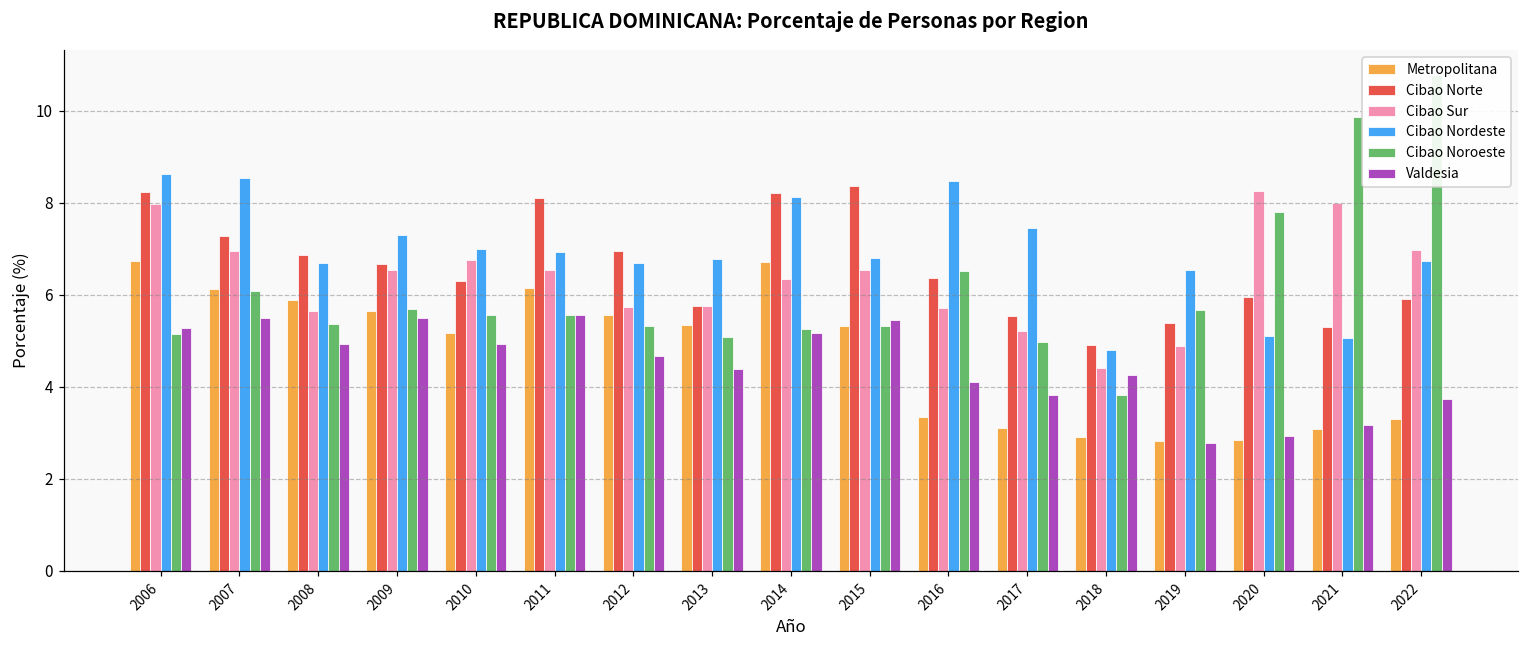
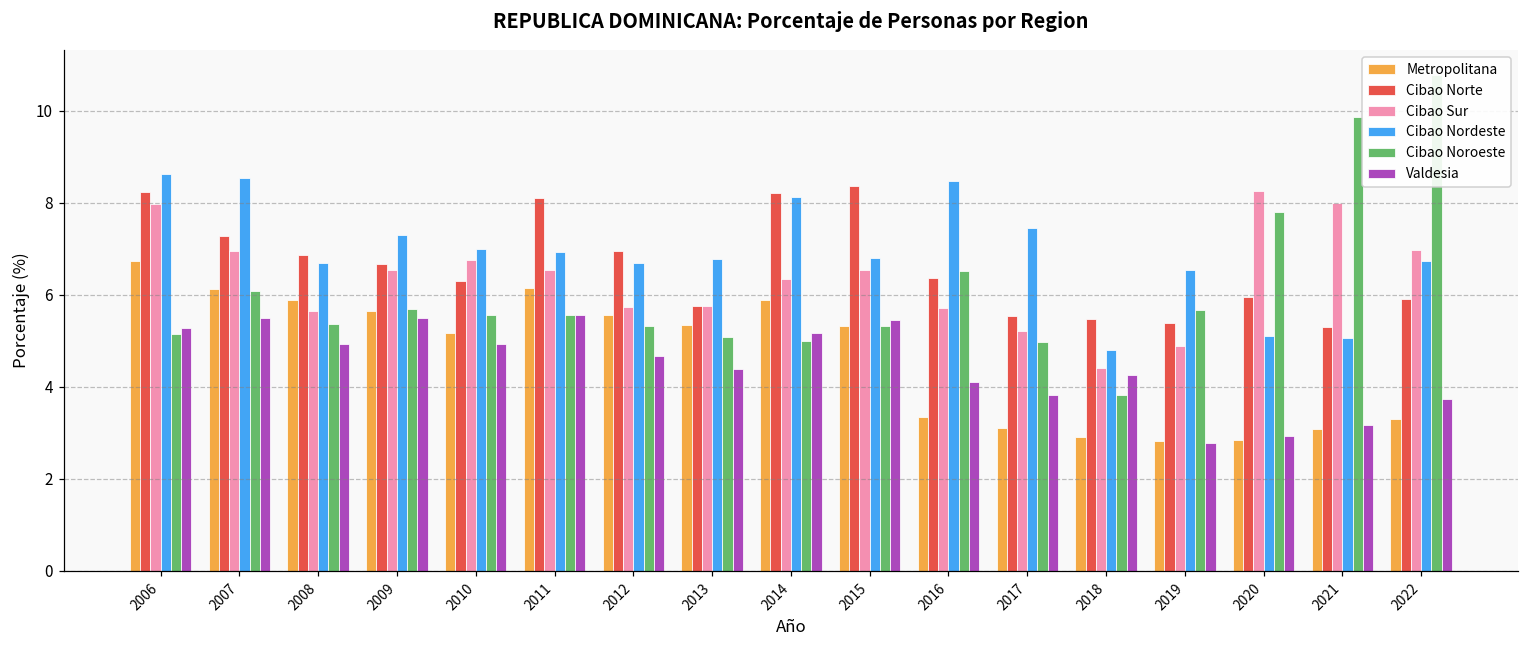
  {
    "Metropolitana": {
      "2006": 6.7,
      "2007": 6.1,
      "2008": 5.9,
      "2009": 5.7,
      "2010": 5.2,
      "2011": 6.2,
      "2012": 5.6,
      "2013": 5.3,
-     "2014": 6.7,
+     "2014": 5.9,
      "2015": 5.3,
      "2016": 3.3,
      "2017": 3.1,
      "2018": 2.9,
      "2019": 2.8,
      "2020": 2.8,
      "2021": 3.1,
      "2022": 3.3
    },
    "Cibao Norte": {
      "2006": 8.2,
      "2007": 7.3,
      "2008": 6.9,
      "2009": 6.7,
      "2010": 6.3,
      "2011": 8.1,
      "2012": 7.0,
      "2013": 5.8,
      "2014": 8.2,
      "2015": 8.4,
      "2016": 6.4,
      "2017": 5.5,
-     "2018": 4.9,
+     "2018": 5.5,
      "2019": 5.4,
      "2020": 6.0,
      "2021": 5.3,
      "2022": 5.9
    },
    "Cibao Sur": {
      "2006": 8.0,
      "2007": 7.0,
      "2008": 5.6,
      "2009": 6.5,
      "2010": 6.7,
      "2011": 6.5,
      "2012": 5.7,
      "2013": 5.7,
      "2014": 6.3,
      "2015": 6.5,
      "2016": 5.7,
      "2017": 5.2,
      "2018": 4.4,
      "2019": 4.9,
      "2020": 8.3,
      "2021": 8.0,
      "2022": 7.0
    },
    "Cibao Nordeste": {
      "2006": 8.6,
      "2007": 8.5,
      "2008": 6.7,
      "2009": 7.3,
      "2010": 7.0,
      "2011": 6.9,
      "2012": 6.7,
      "2013": 6.8,
      "2014": 8.1,
      "2015": 6.8,
      "2016": 8.5,
      "2017": 7.5,
      "2018": 4.8,
      "2019": 6.5,
      "2020": 5.1,
      "2021": 5.1,
      "2022": 6.7
    },
    "Cibao Noroeste": {
      "2006": 5.2,
      "2007": 6.1,
      "2008": 5.4,
      "2009": 5.7,
      "2010": 5.6,
      "2011": 5.6,
      "2012": 5.3,
      "2013": 5.1,
-     "2014": 5.2,
+     "2014": 5.0,
      "2015": 5.3,
      "2016": 6.5,
      "2017": 5.0,
      "2018": 3.8,
      "2019": 5.7,
      "2020": 7.8,
      "2021": 9.9
    },
    "Valdesia": {
      "2006": 5.3,
      "2007": 5.5,
      "2008": 4.9,
      "2009": 5.5,
      "2010": 4.9,
      "2011": 5.6,
      "2012": 4.7,
      "2013": 4.4,
      "2014": 5.2,
      "2015": 5.5,
      "2016": 4.1,
      "2017": 3.8,
      "2018": 4.3,
      "2019": 2.8,
      "2020": 2.9,
      "2021": 3.2,
      "2022": 3.7
    }
  }
